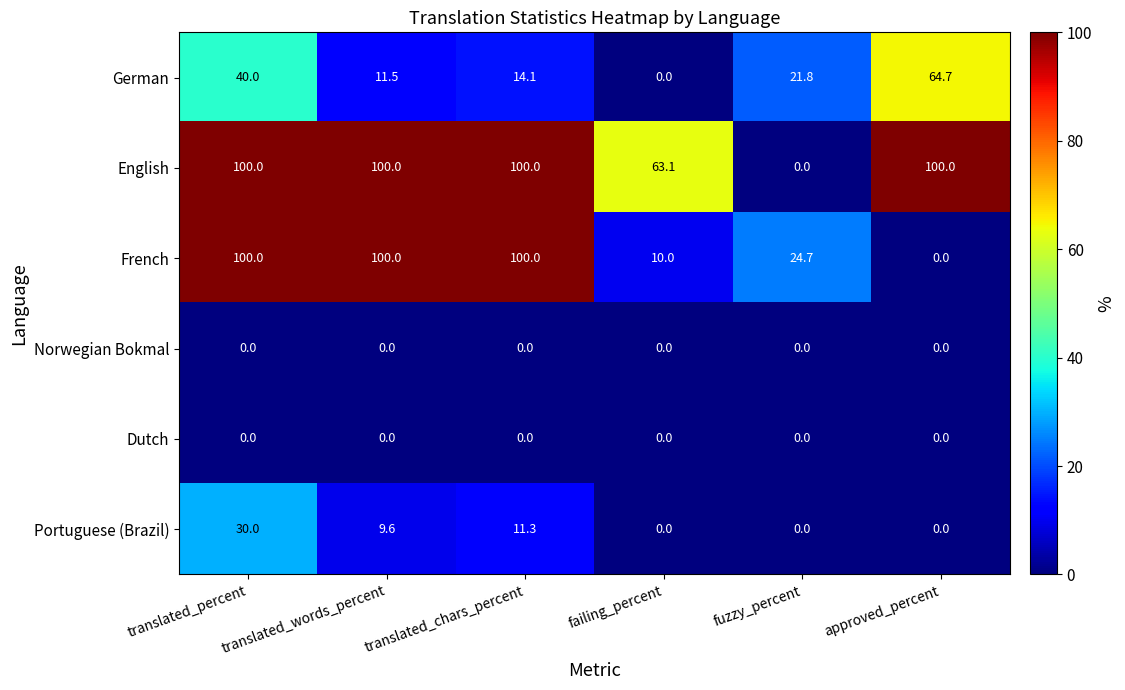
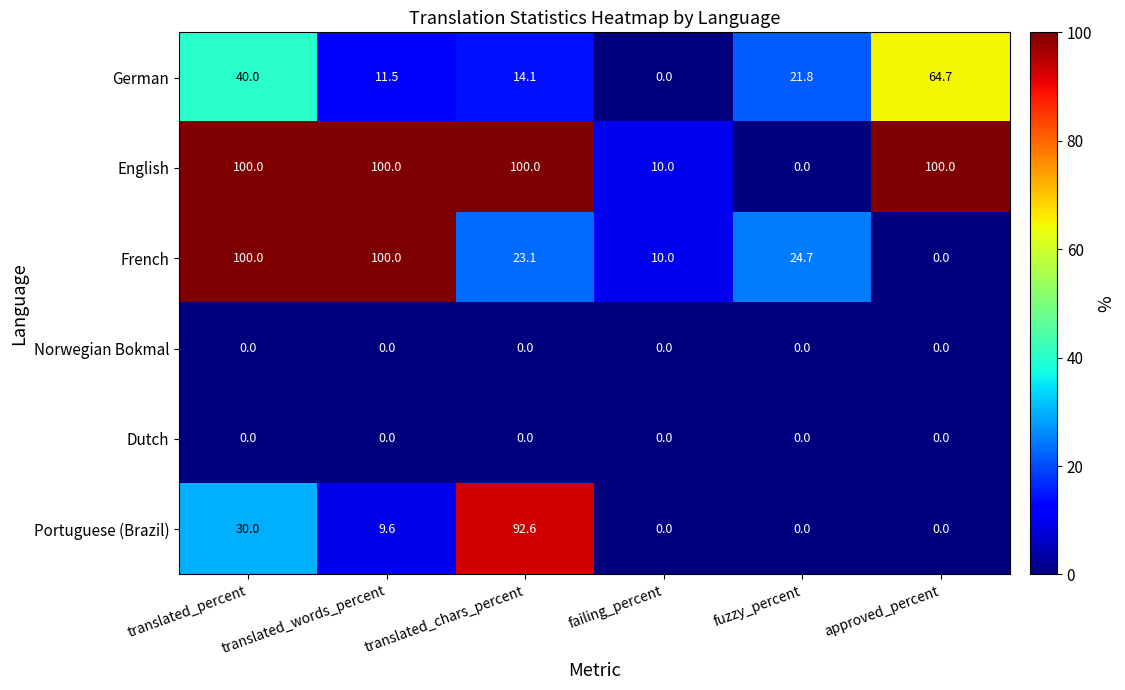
  {
    "German": {
      "translated_percent": 40.0,
      "translated_words_percent": 11.5,
      "translated_chars_percent": 14.1,
      "failing_percent": 0.0,
      "fuzzy_percent": 21.8,
      "approved_percent": 64.7
    },
    "English": {
      "translated_percent": 100.0,
      "translated_words_percent": 100.0,
      "translated_chars_percent": 100.0,
-     "failing_percent": 63.1,
+     "failing_percent": 10.0,
      "fuzzy_percent": 0.0,
      "approved_percent": 100.0
    },
    "French": {
      "translated_percent": 100.0,
      "translated_words_percent": 100.0,
-     "translated_chars_percent": 100.0,
+     "translated_chars_percent": 23.1,
      "failing_percent": 10.0,
      "fuzzy_percent": 24.7,
      "approved_percent": 0.0
    },
    "Norwegian Bokmal": {
      "translated_percent": 0.0,
      "translated_words_percent": 0.0,
      "translated_chars_percent": 0.0,
      "failing_percent": 0.0,
      "fuzzy_percent": 0.0,
      "approved_percent": 0.0
    },
    "Dutch": {
      "translated_percent": 0.0,
      "translated_words_percent": 0.0,
      "translated_chars_percent": 0.0,
      "failing_percent": 0.0,
      "fuzzy_percent": 0.0,
      "approved_percent": 0.0
    },
    "Portuguese (Brazil)": {
      "translated_percent": 30.0,
      "translated_words_percent": 9.6,
-     "translated_chars_percent": 11.3,
+     "translated_chars_percent": 92.6,
      "failing_percent": 0.0,
      "fuzzy_percent": 0.0,
      "approved_percent": 0.0
    }
  }
